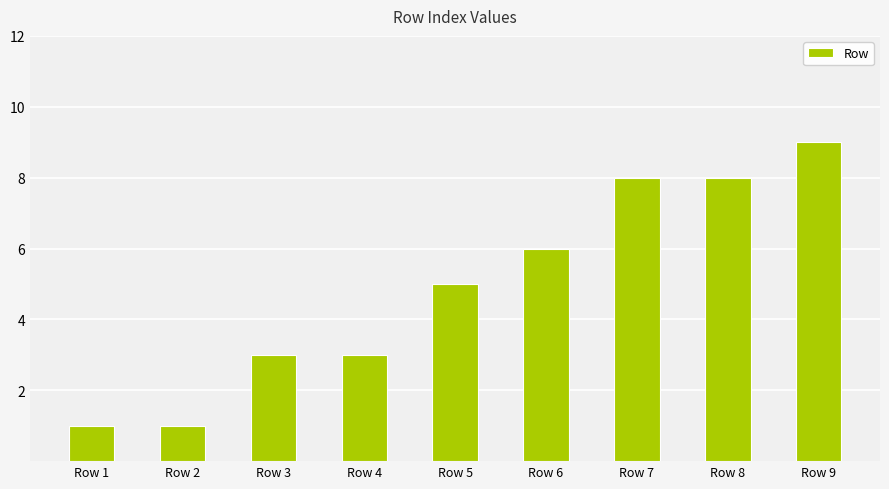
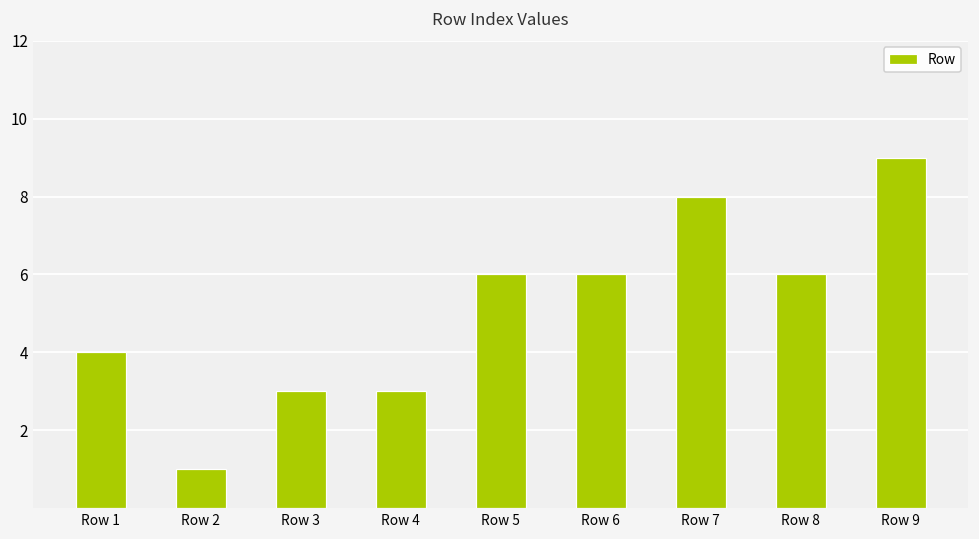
  {
-   "Row 1": 1,
+   "Row 1": 4,
    "Row 2": 1,
    "Row 3": 3,
    "Row 4": 3,
-   "Row 5": 5,
+   "Row 5": 6,
    "Row 6": 6,
    "Row 7": 8,
-   "Row 8": 8,
+   "Row 8": 6,
    "Row 9": 9
  }
